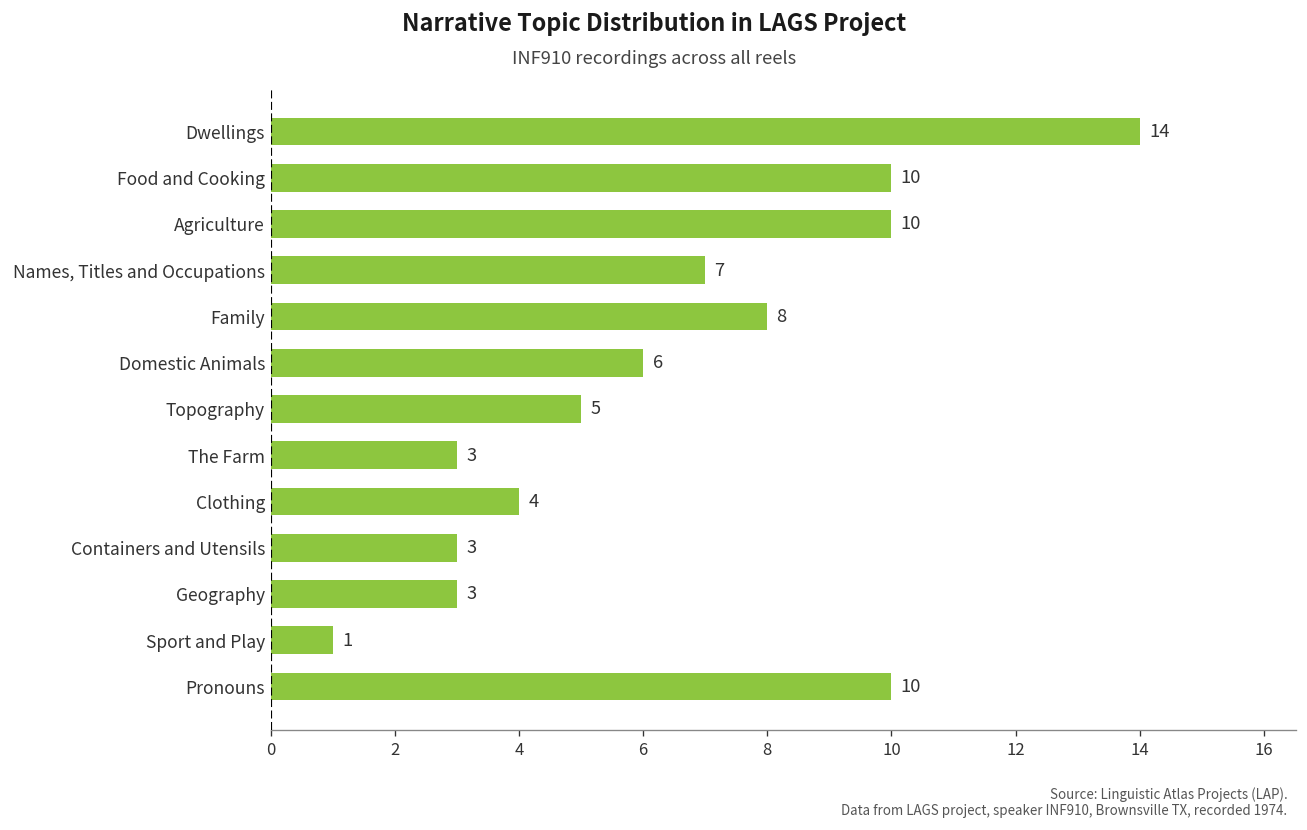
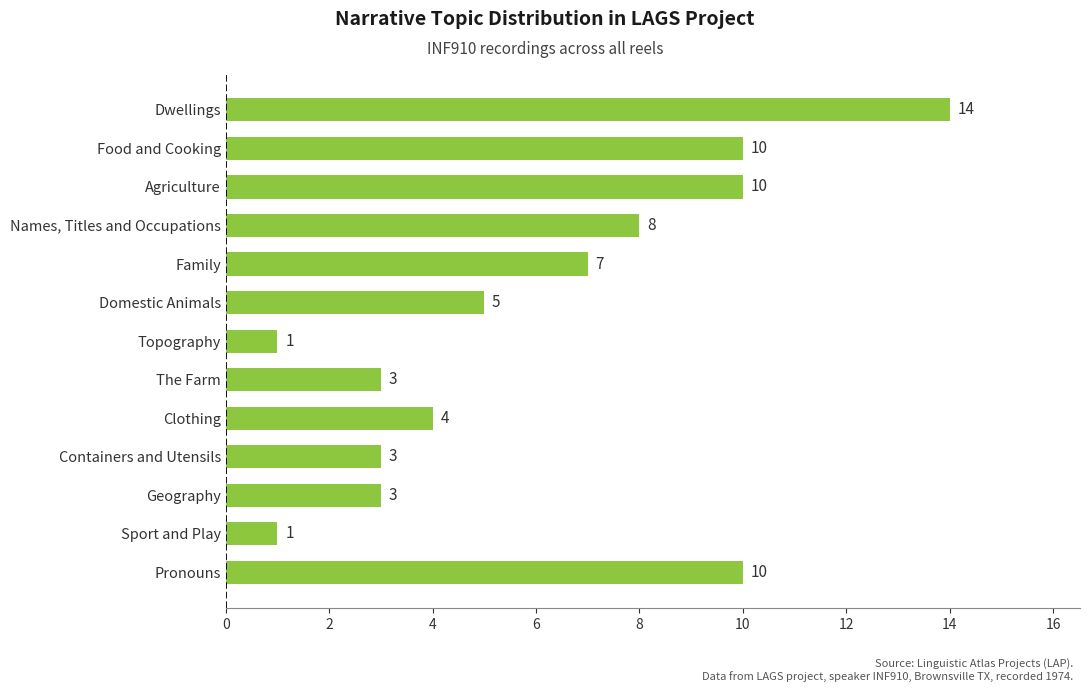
  {
    "Dwellings": 14,
    "Food and Cooking": 10,
    "Agriculture": 10,
-   "Names, Titles and Occupations": 7,
-   "Family": 8,
-   "Domestic Animals": 6,
-   "Topography": 5,
+   "Names, Titles and Occupations": 8,
+   "Family": 7,
+   "Domestic Animals": 5,
+   "Topography": 1,
    "The Farm": 3,
    "Clothing": 4,
    "Containers and Utensils": 3,
    "Geography": 3,
    "Sport and Play": 1,
    "Pronouns": 10
  }
